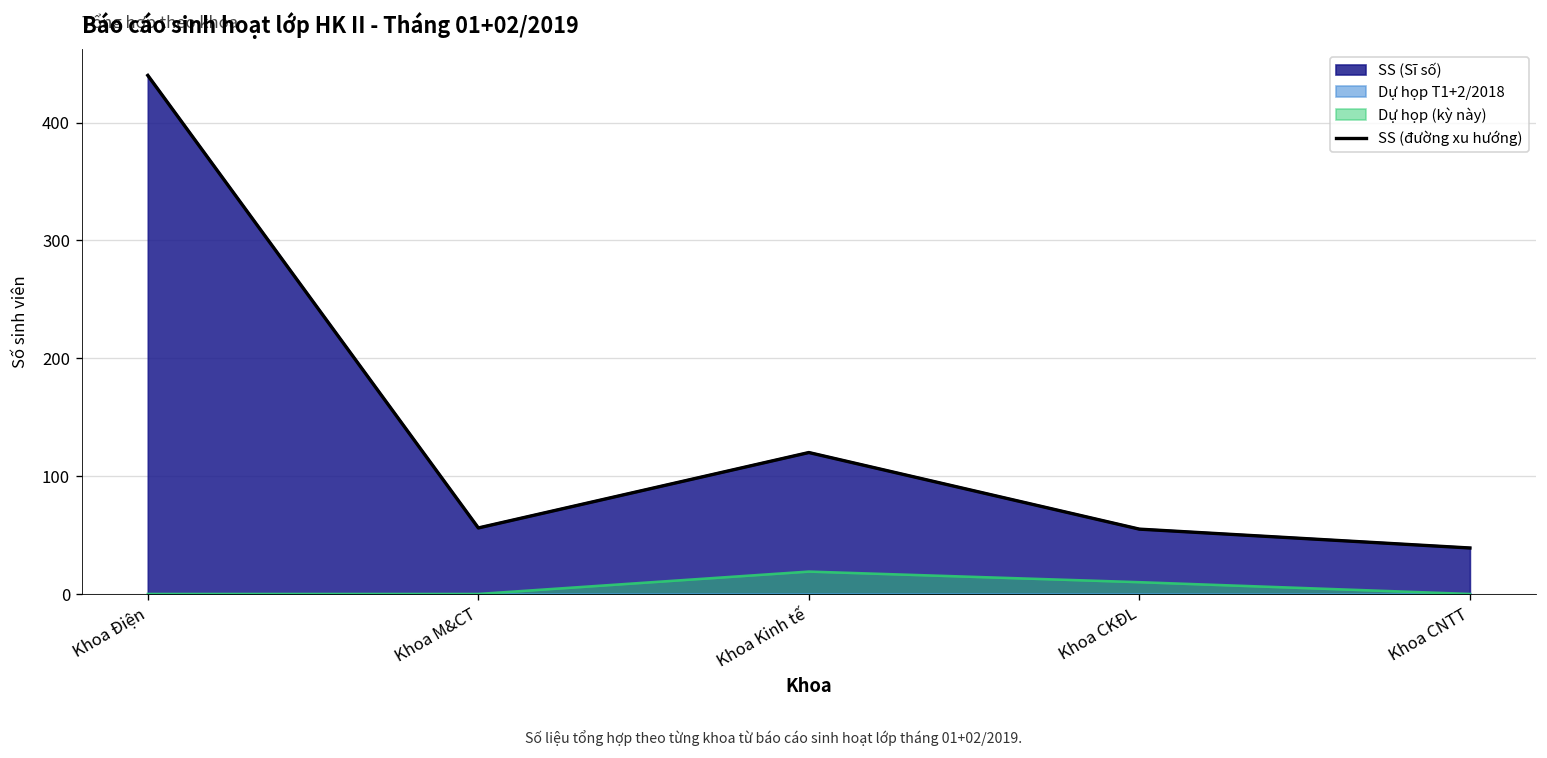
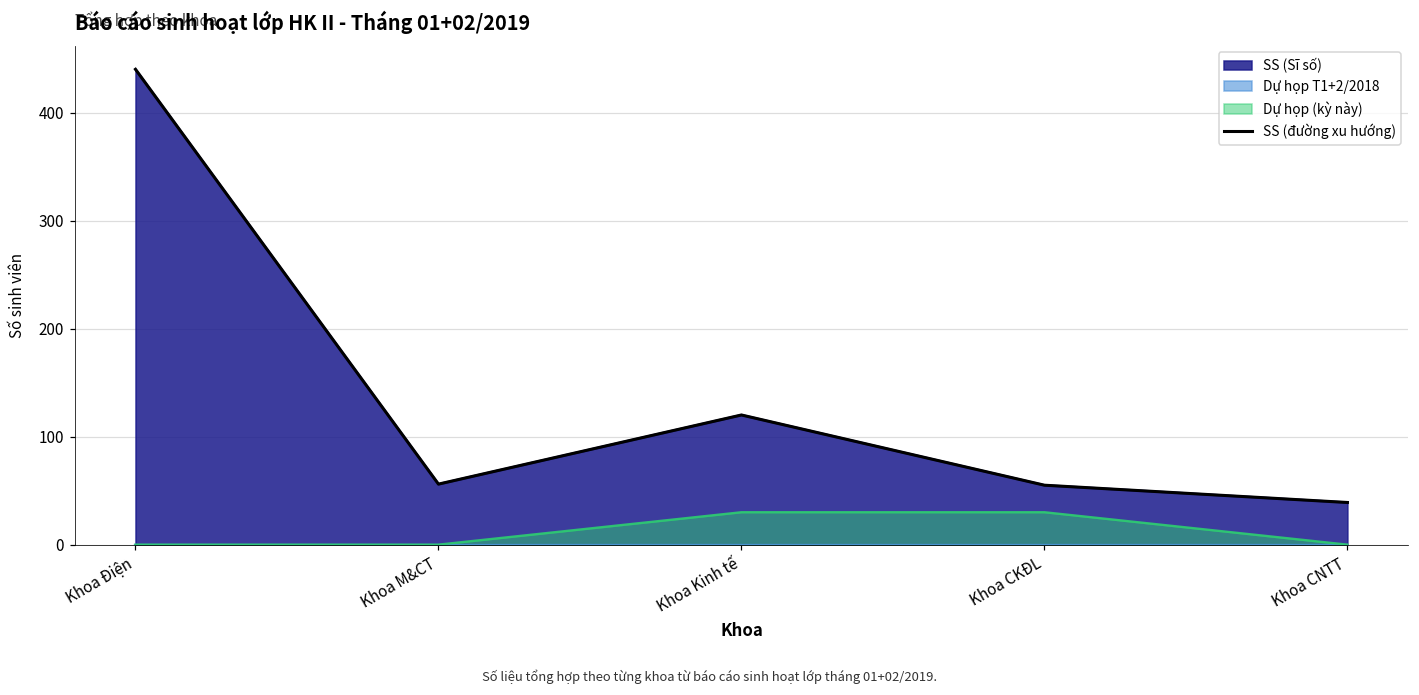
  {
    "SS (Sĩ số)": {
      "Khoa Điện": 440,
      "Khoa M&CT": 60,
      "Khoa Kinh tế": 120,
      "Khoa CKĐL": 60,
      "Khoa CNTT": 40
    },
    "Dự họp T1+2/2018": {
      "Khoa Kinh tế": 0,
      "Khoa CKĐL": 0
    },
    "Dự họp (kỳ này)": {
-     "Khoa Kinh tế": 20,
-     "Khoa CKĐL": 10
+     "Khoa Kinh tế": 30,
+     "Khoa CKĐL": 30
    }
  }
